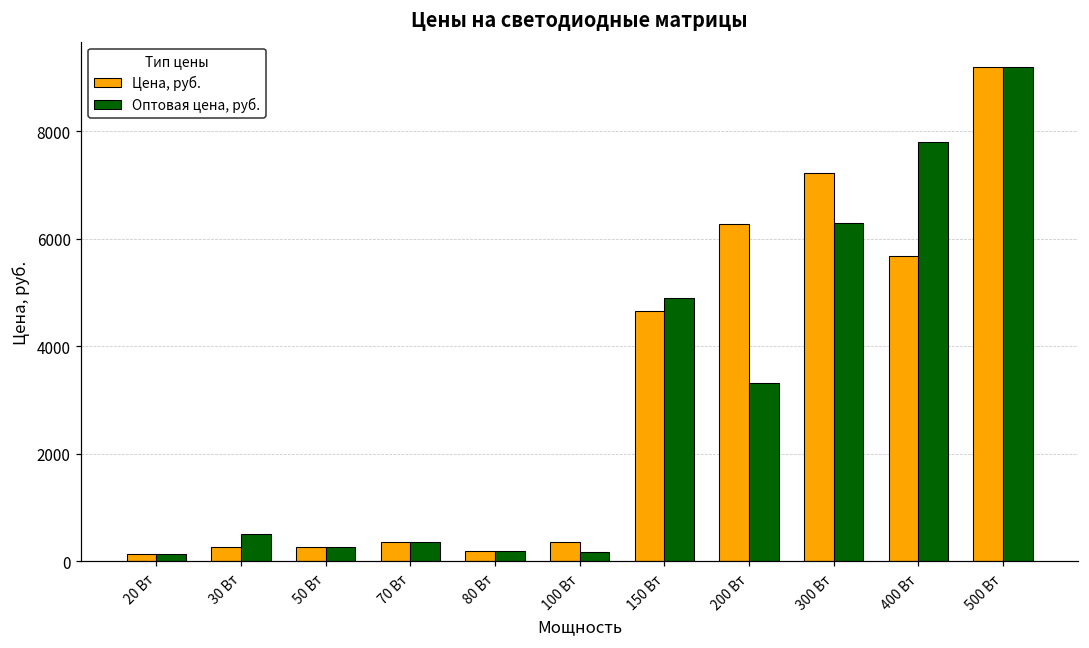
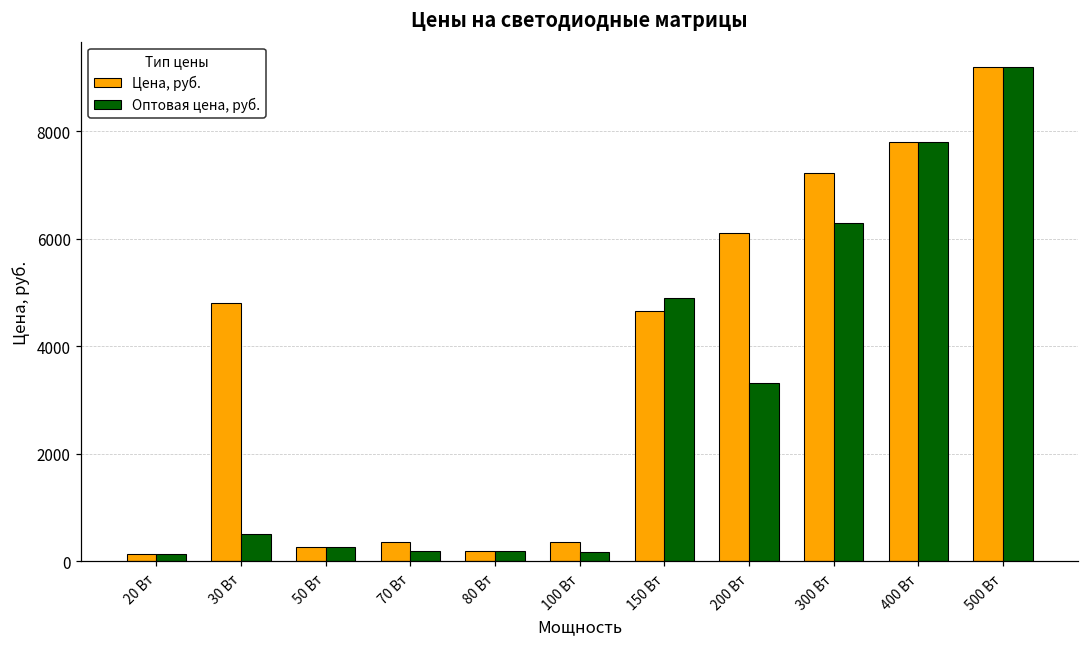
  {
    "Цена, руб.": {
      "20 Вт": 100,
-     "30 Вт": 300,
+     "30 Вт": 4800,
      "50 Вт": 300,
      "70 Вт": 400,
      "80 Вт": 200,
      "100 Вт": 400,
      "150 Вт": 4700,
-     "200 Вт": 6300,
+     "200 Вт": 6100,
      "300 Вт": 7200,
-     "400 Вт": 5700,
+     "400 Вт": 7800,
      "500 Вт": 9200
    },
    "Оптовая цена, руб.": {
      "20 Вт": 100,
      "30 Вт": 500,
      "50 Вт": 300,
-     "70 Вт": 400,
+     "70 Вт": 200,
      "80 Вт": 200,
      "100 Вт": 200,
      "150 Вт": 4900,
      "200 Вт": 3300,
      "300 Вт": 6300,
      "400 Вт": 7800,
      "500 Вт": 9200
    }
  }
